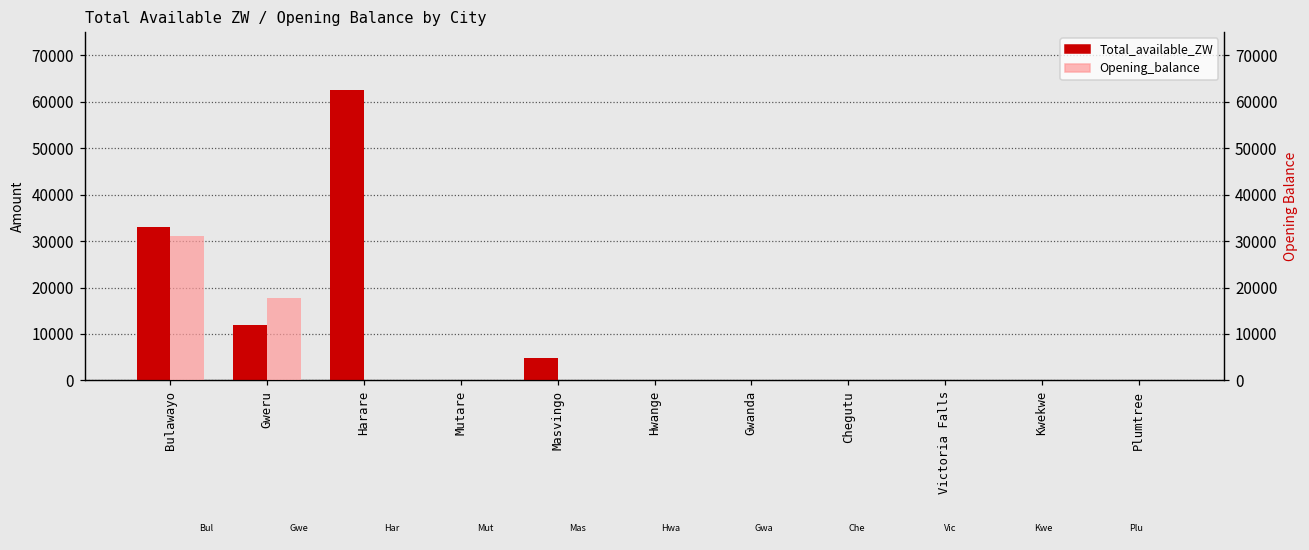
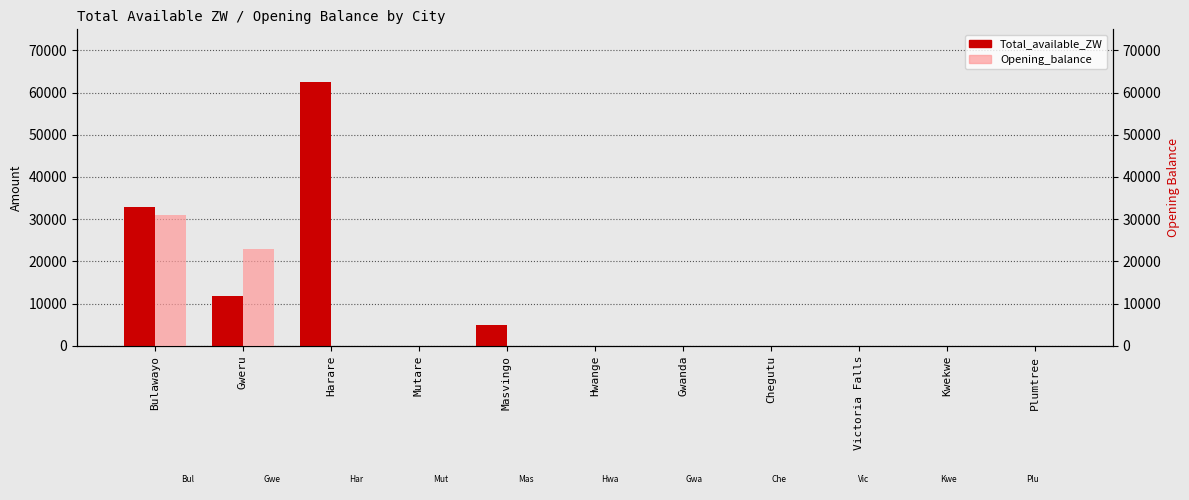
  {
    "Total_available_ZW": {
      "Bulawayo": 33000,
      "Gweru": 12000,
      "Harare": 62000,
      "Mutare": 0,
      "Masvingo": 5000,
      "Hwange": 0,
      "Gwanda": 0,
      "Chegutu": 0,
      "Victoria Falls": 0,
      "Kwekwe": 0,
      "Plumtree": 0
    },
    "Opening_balance": {
      "Bulawayo": 31000,
-     "Gweru": 18000,
+     "Gweru": 23000,
      "Harare": 0,
      "Mutare": 0,
      "Masvingo": 0,
      "Hwange": 0,
      "Gwanda": 0,
      "Chegutu": 0,
      "Victoria Falls": 0,
      "Kwekwe": 0,
      "Plumtree": 0
    }
  }
